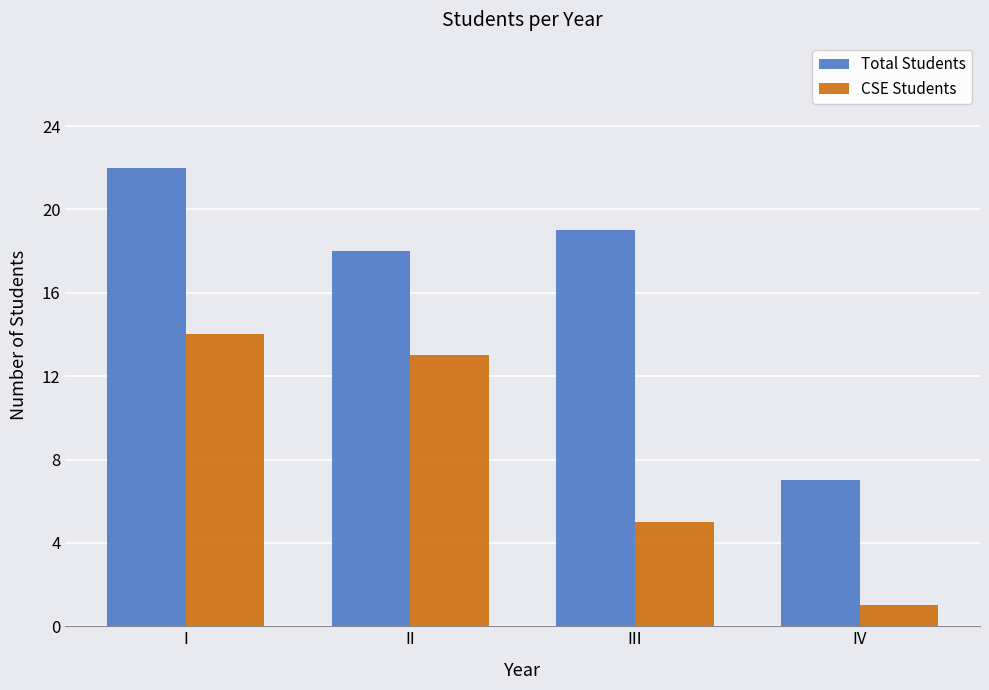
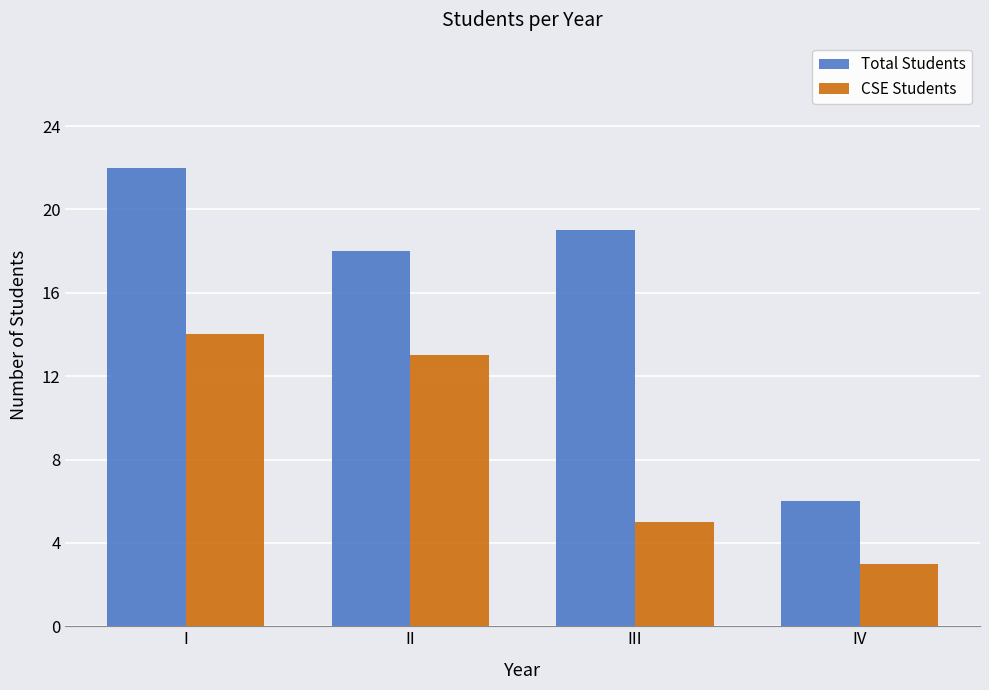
  {
    "Total Students": {
      "I": 22,
      "II": 18,
      "III": 19,
-     "IV": 7
+     "IV": 6
    },
    "CSE Students": {
      "I": 14,
      "II": 13,
      "III": 5,
-     "IV": 1
+     "IV": 3
    }
  }
